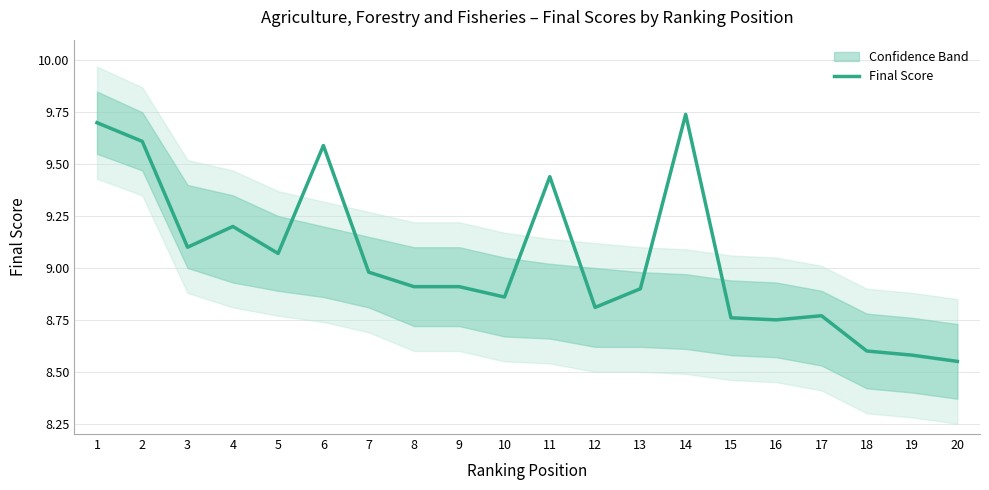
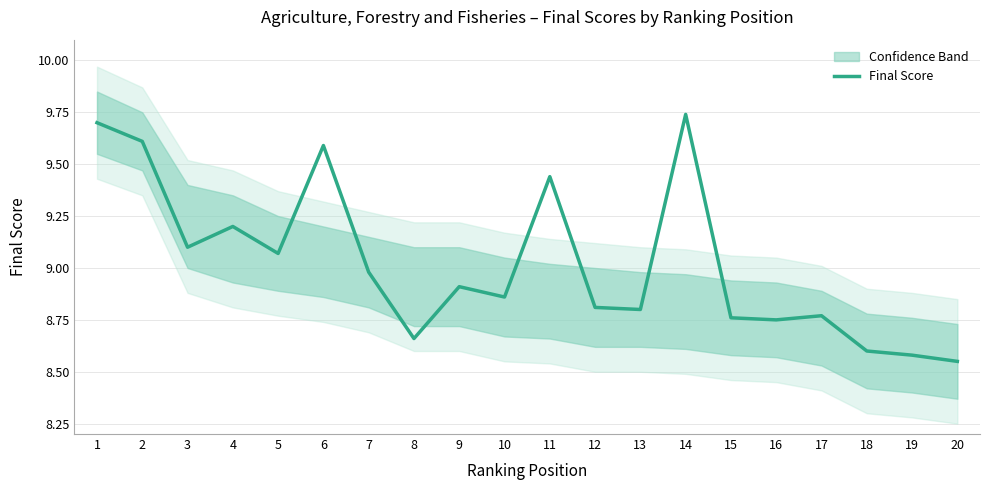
  {
    "Final Score": {
      "1": 9.70,
      "2": 9.61,
      "3": 9.10,
      "4": 9.20,
      "5": 9.07,
      "6": 9.59,
      "7": 8.98,
-     "8": 8.91,
+     "8": 8.66,
      "9": 8.91,
      "10": 8.86,
      "11": 9.44,
      "12": 8.81,
-     "13": 8.9,
+     "13": 8.8,
      "14": 9.74,
      "15": 8.76,
      "16": 8.75,
      "17": 8.77,
      "18": 8.60,
      "19": 8.58,
      "20": 8.55
    }
  }
